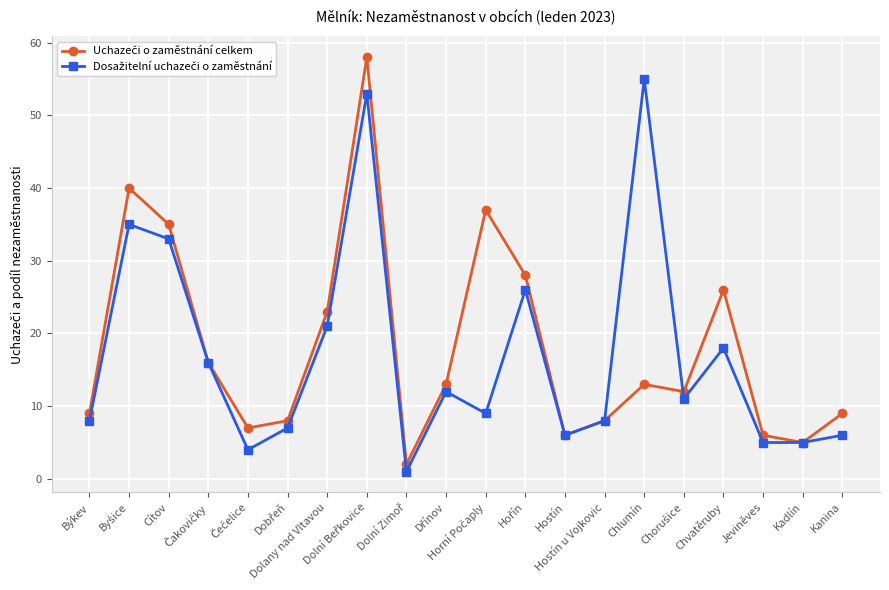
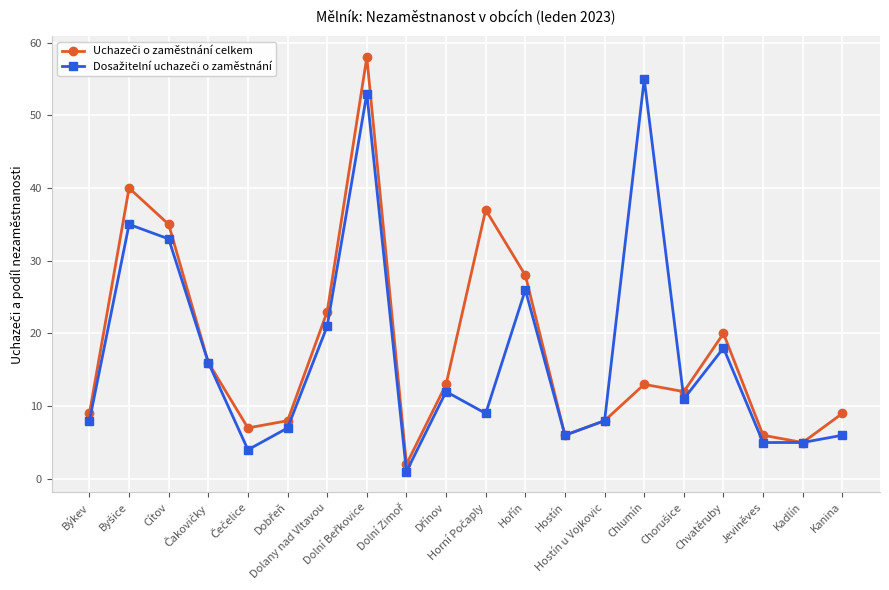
  {
    "Uchazeči o zaměstnání celkem": {
      "Býkev": 9,
      "Byšice": 40,
      "Cítov": 35,
      "Čečelice": 7,
      "Dobřeň": 8,
      "Dolany nad Vltavou": 23,
      "Dolní Beřkovice": 58,
      "Dolní Zimoř": 2,
      "Dřínov": 13,
      "Horní Počaply": 37,
      "Hořín": 28,
      "Chlumín": 13,
      "Chorušice": 12,
-     "Chvatěruby": 26,
+     "Chvatěruby": 20,
      "Jeviněves": 6,
      "Kanina": 9
    },
    "Dosažitelní uchazeči o zaměstnání": {
      "Býkev": 8,
      "Byšice": 35,
      "Cítov": 33,
      "Čečelice": 4,
      "Dobřeň": 7,
      "Dolany nad Vltavou": 21,
      "Dolní Beřkovice": 53,
      "Dolní Zimoř": 1,
      "Dřínov": 12,
      "Horní Počaply": 9,
      "Hořín": 26,
      "Chlumín": 55,
      "Chorušice": 11,
      "Chvatěruby": 18,
      "Jeviněves": 5,
      "Kanina": 6
    }
  }
